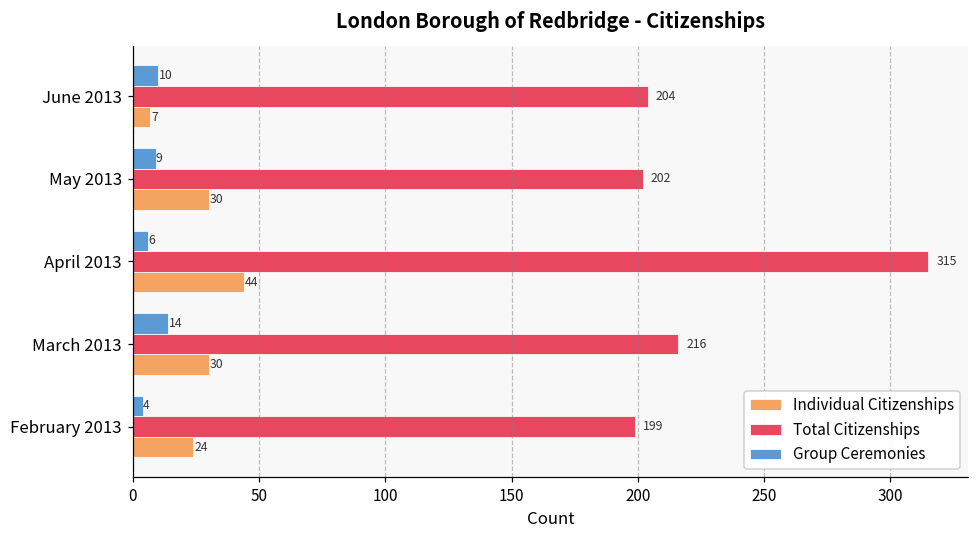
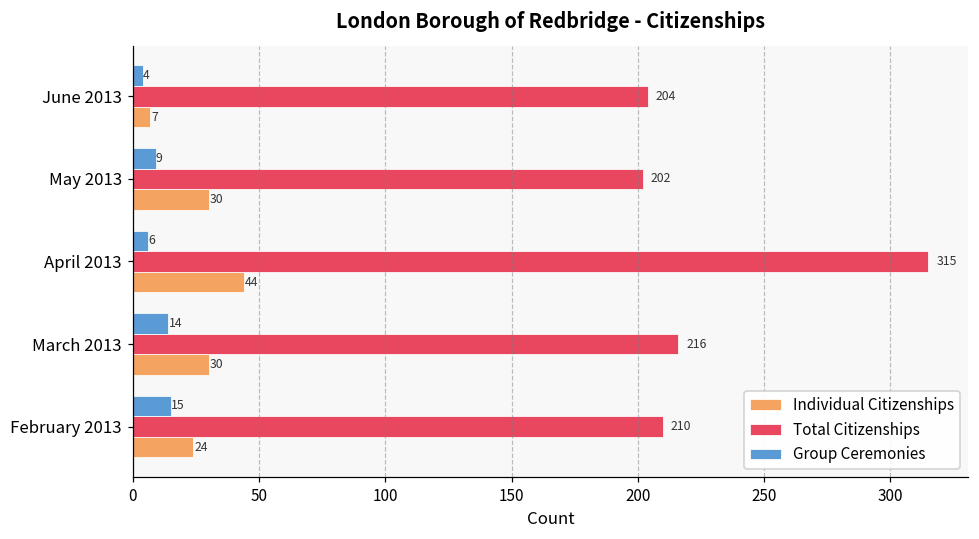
  {
    "Individual Citizenships": {
      "June 2013": 7,
      "May 2013": 30,
      "April 2013": 44,
      "March 2013": 30,
      "February 2013": 24
    },
    "Total Citizenships": {
      "June 2013": 204,
      "May 2013": 202,
      "April 2013": 315,
      "March 2013": 216,
-     "February 2013": 199
+     "February 2013": 210
    },
    "Group Ceremonies": {
-     "June 2013": 10,
+     "June 2013": 4,
      "May 2013": 9,
      "April 2013": 6,
      "March 2013": 14,
-     "February 2013": 4
+     "February 2013": 15
    }
  }
